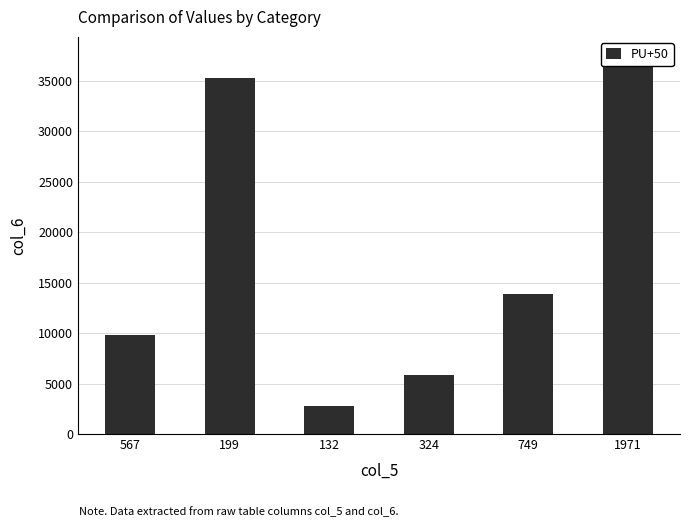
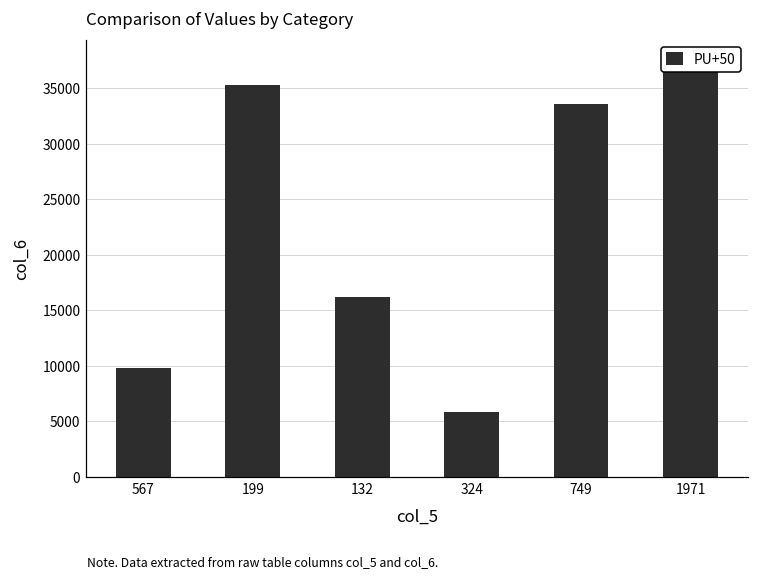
  {
    "567": 9800,
    "199": 35300,
-   "132": 2800,
+   "132": 16200,
    "324": 5900,
-   "749": 13800
+   "749": 33500
  }
